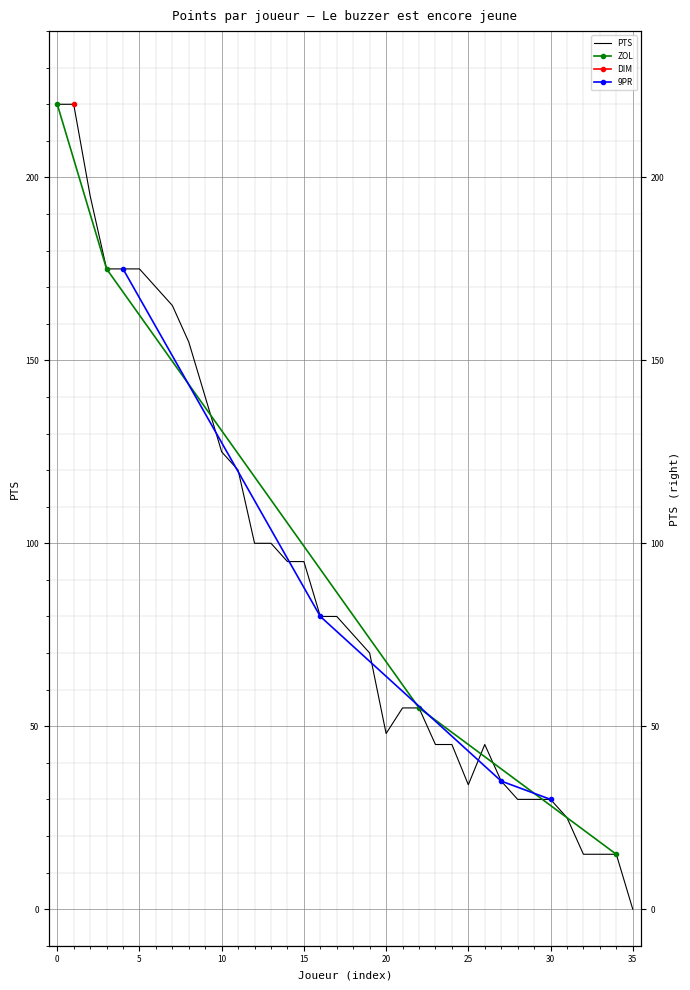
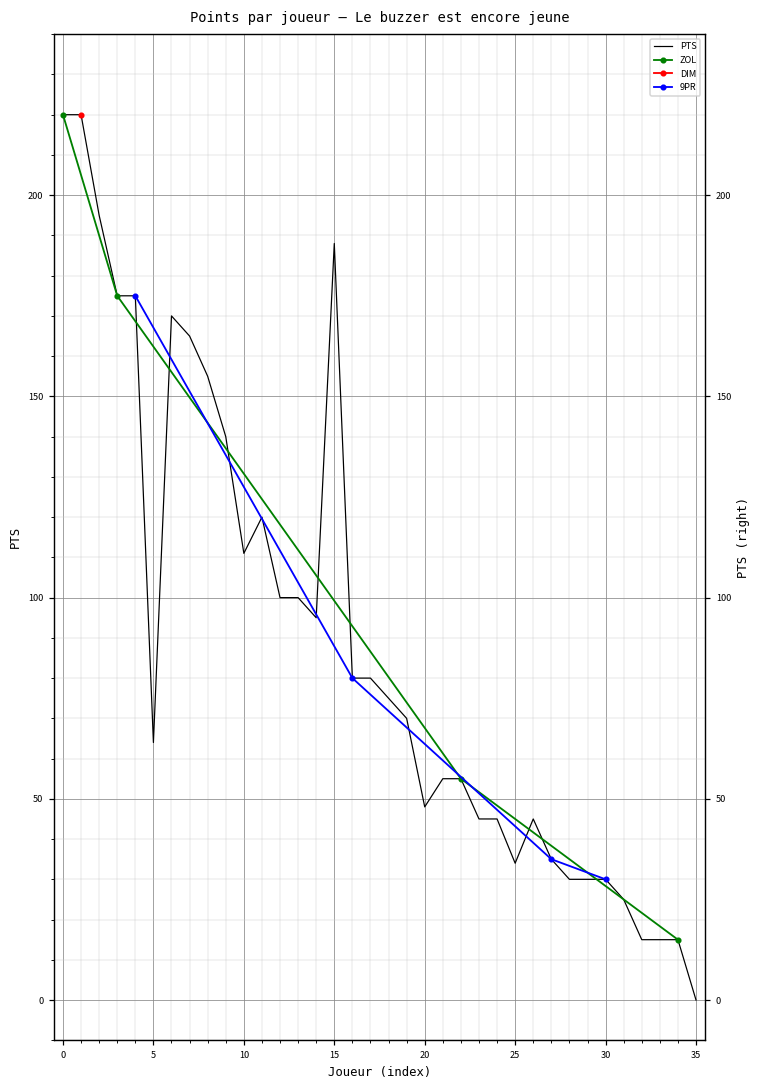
  {
    "PTS": {
-     "5": 175,
-     "10": 125,
-     "15": 95,
+     "5": 64,
+     "10": 111,
+     "15": 188,
      "20": 48,
      "25": 34,
      "35": 0
    }
  }
